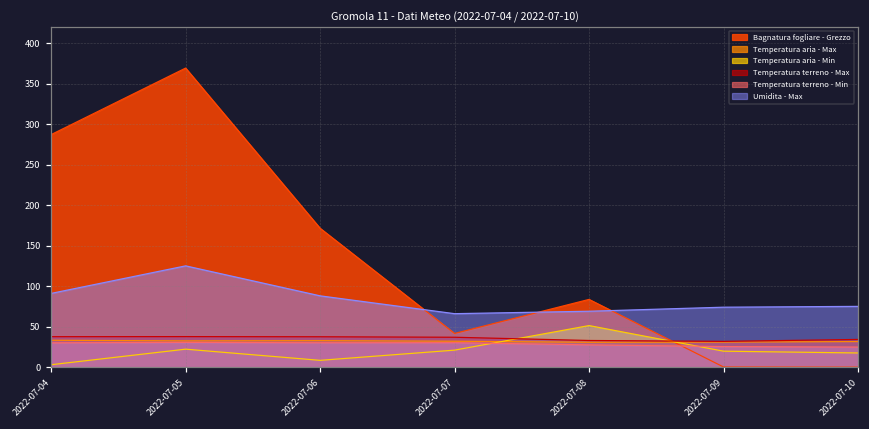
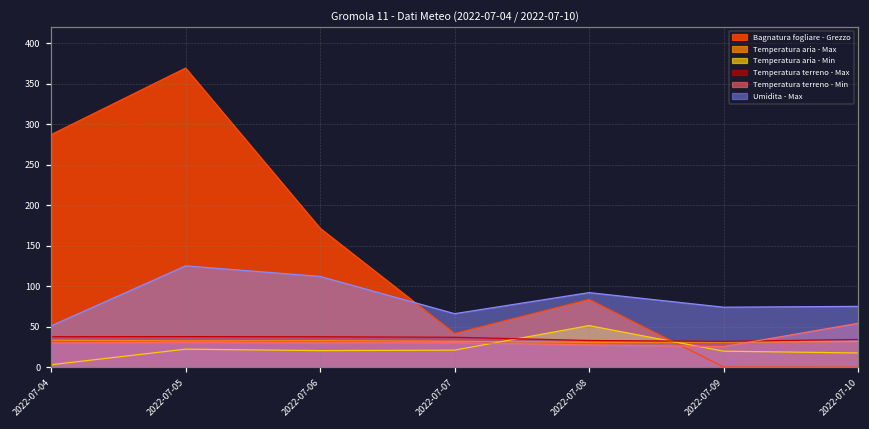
  {
    "Bagnatura fogliare - Grezzo": {
      "2022-07-04": 290,
      "2022-07-05": 370,
      "2022-07-06": 170,
      "2022-07-07": 40,
      "2022-07-08": 80,
      "2022-07-09": 0,
      "2022-07-10": 0
    },
    "Temperatura aria - Min": {
      "2022-07-04": 0,
      "2022-07-05": 20,
-     "2022-07-06": 10,
+     "2022-07-06": 20,
      "2022-07-07": 20,
      "2022-07-08": 50,
      "2022-07-09": 20,
      "2022-07-10": 20
    },
    "Temperatura terreno - Max": {
      "2022-07-04": 40,
      "2022-07-05": 40,
      "2022-07-06": 40,
      "2022-07-07": 40
    },
    "Temperatura terreno - Min": {
      "2022-07-09": 30,
-     "2022-07-10": 20
+     "2022-07-10": 50
    },
    "Umidita - Max": {
-     "2022-07-04": 90,
+     "2022-07-04": 50,
      "2022-07-05": 130,
-     "2022-07-06": 90,
+     "2022-07-06": 110,
      "2022-07-07": 70,
-     "2022-07-08": 70,
+     "2022-07-08": 90,
      "2022-07-09": 70,
      "2022-07-10": 80
    }
  }
